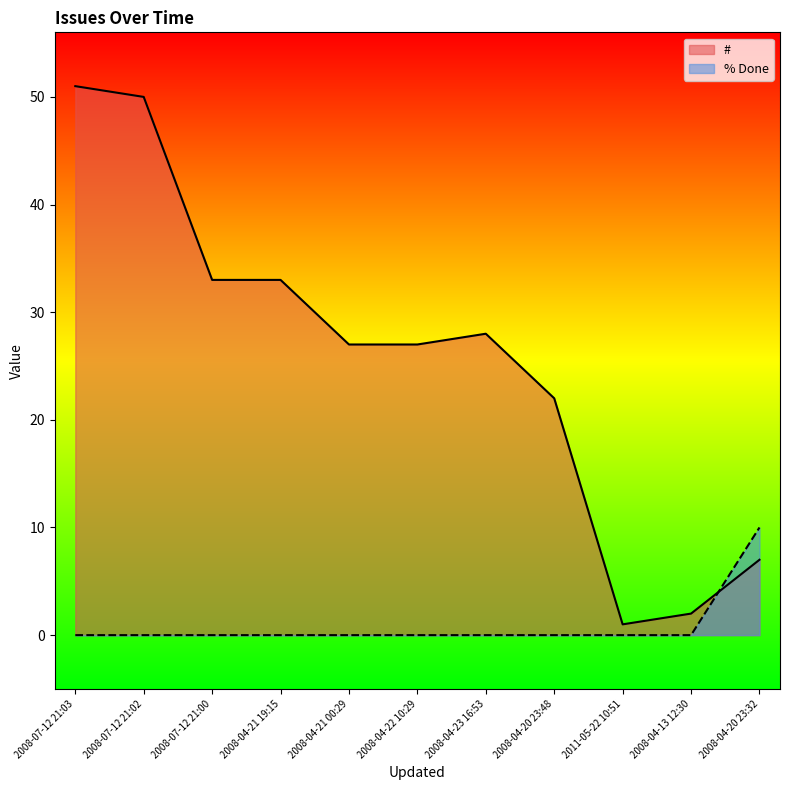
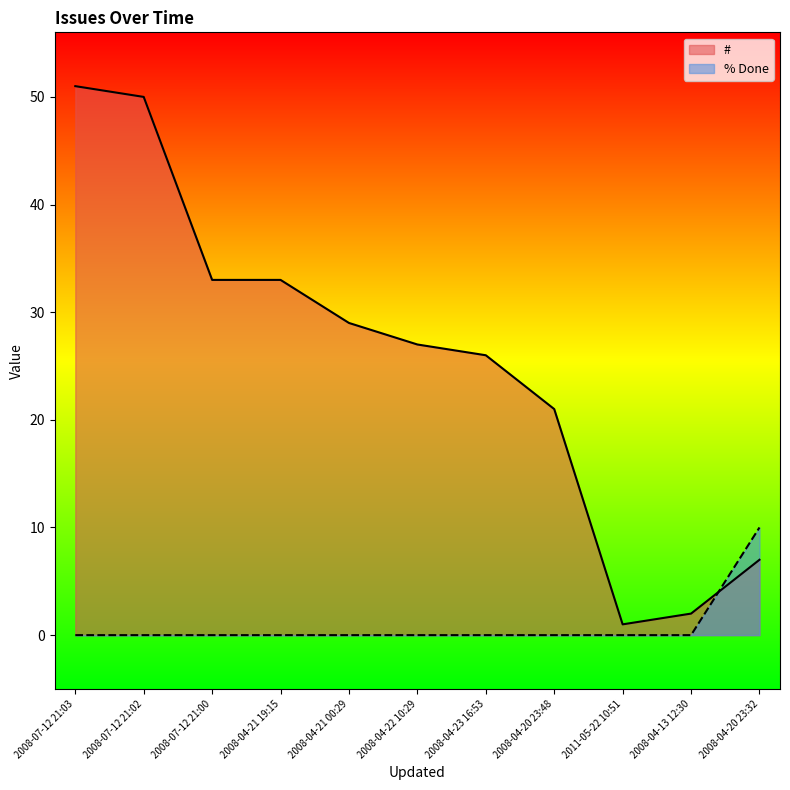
  {
    "#": {
      "2008-07-12 21:03": 51,
      "2008-07-12 21:02": 50,
      "2008-07-12 21:00": 33,
      "2008-04-21 19:15": 33,
-     "2008-04-21 00:29": 27,
+     "2008-04-21 00:29": 29,
      "2008-04-22 10:29": 27,
-     "2008-04-23 16:53": 28,
-     "2008-04-20 23:48": 22,
+     "2008-04-23 16:53": 26,
+     "2008-04-20 23:48": 21,
      "2011-05-22 10:51": 1,
      "2008-04-13 12:30": 2,
      "2008-04-20 23:32": 7
    },
    "% Done": {
      "2008-07-12 21:03": 0,
      "2008-07-12 21:02": 0,
      "2008-07-12 21:00": 0,
      "2008-04-21 19:15": 0,
      "2008-04-21 00:29": 0,
      "2008-04-22 10:29": 0,
      "2008-04-23 16:53": 0,
      "2008-04-20 23:48": 0,
      "2011-05-22 10:51": 0,
      "2008-04-13 12:30": 0,
      "2008-04-20 23:32": 10
    }
  }
